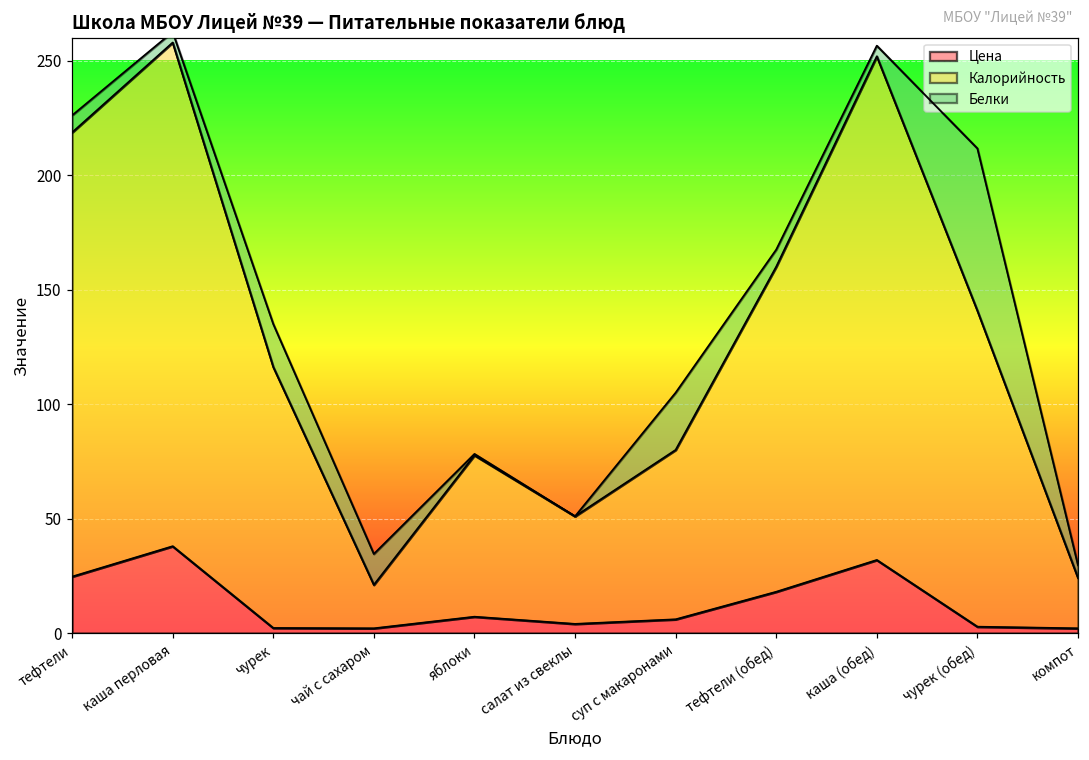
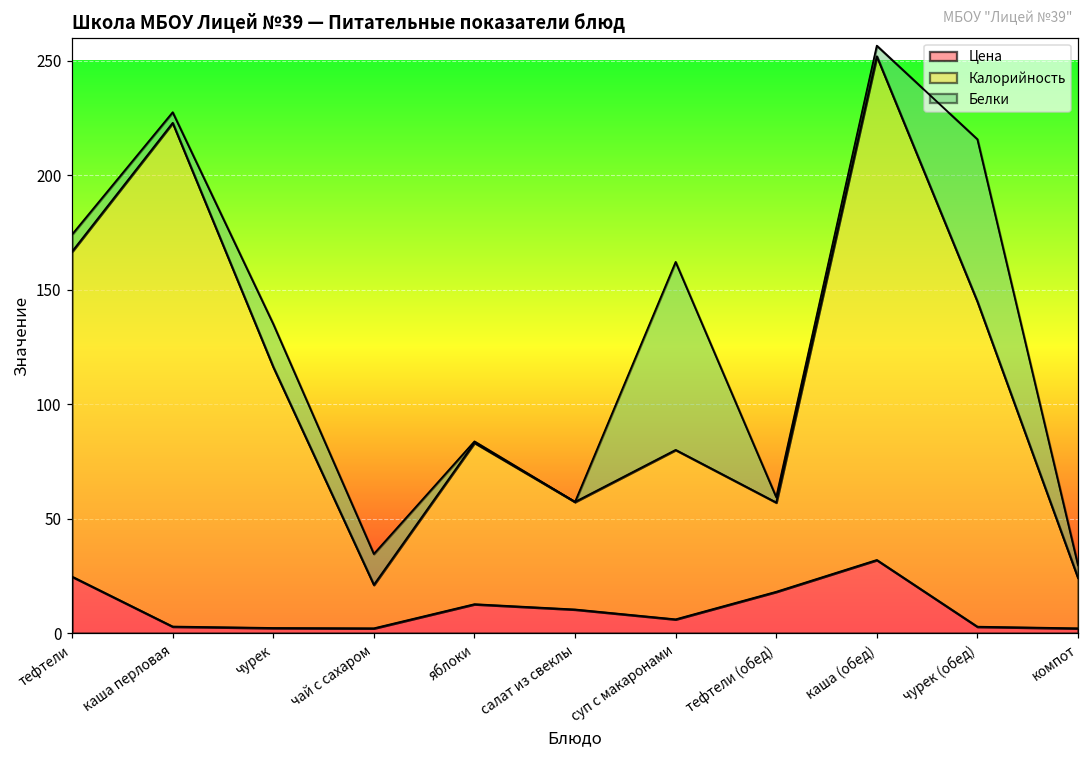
  {
    "Цена": {
      "тефтели": 25,
-     "каша перловая": 38,
+     "каша перловая": 3,
      "чурек": 2,
      "чай с сахаром": 2,
-     "яблоки": 7,
-     "салат из свеклы": 4,
+     "яблоки": 13,
+     "салат из свеклы": 10,
      "суп с макаронами": 6,
      "тефтели (обед)": 18,
      "каша (обед)": 32,
      "чурек (обед)": 3,
      "компот": 2
    },
    "Калорийность": {
-     "тефтели": 194,
+     "тефтели": 142,
      "каша перловая": 220,
      "чурек": 114,
      "чай с сахаром": 19,
      "суп с макаронами": 74,
-     "тефтели (обед)": 142,
+     "тефтели (обед)": 39,
      "каша (обед)": 220,
-     "чурек (обед)": 138,
+     "чурек (обед)": 142,
      "компот": 22
    },
    "Белки": {
      "тефтели": 7,
      "чурек": 19,
      "чай с сахаром": 13,
-     "суп с макаронами": 25,
-     "тефтели (обед)": 7,
+     "суп с макаронами": 82,
+     "тефтели (обед)": 2,
      "каша (обед)": 5,
      "чурек (обед)": 71,
      "компот": 6
    }
  }
